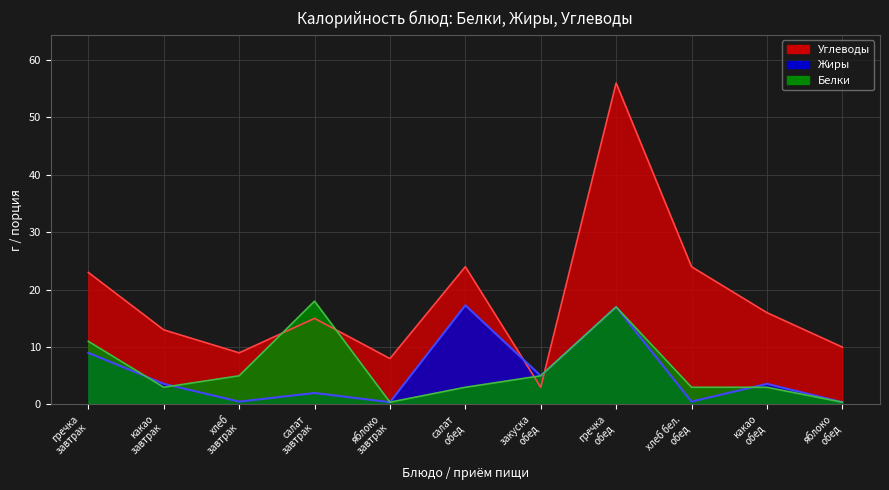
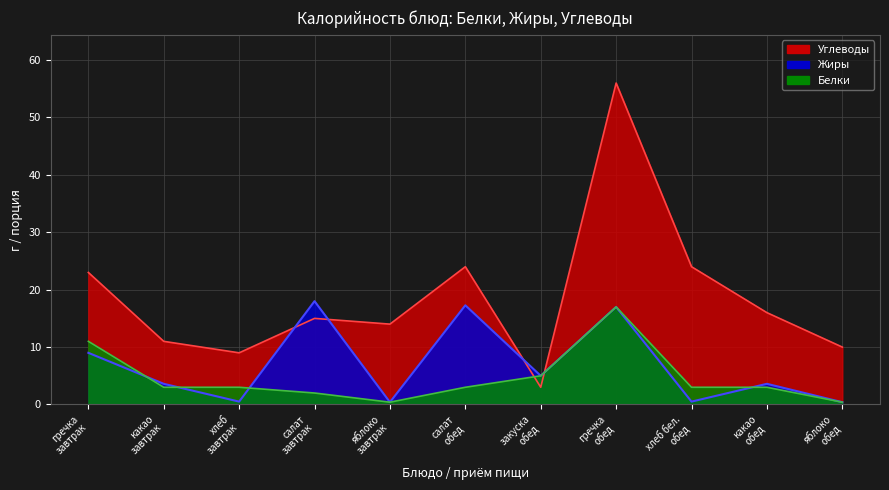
  {
    "Углеводы": {
      "гречка завтрак": 23,
-     "какао завтрак": 13,
+     "какао завтрак": 11,
      "хлеб завтрак": 9,
      "салат завтрак": 15,
-     "яблоко завтрак": 8,
+     "яблоко завтрак": 14,
      "салат обед": 24,
      "закуска обед": 3,
      "гречка обед": 56,
      "хлеб бел. обед": 24,
      "какао обед": 16,
      "яблоко обед": 10
    },
    "Жиры": {
      "гречка завтрак": 9,
      "какао завтрак": 4,
      "хлеб завтрак": 1,
-     "салат завтрак": 2,
+     "салат завтрак": 18,
      "салат обед": 17,
      "хлеб бел. обед": 1,
      "какао обед": 4
    },
    "Белки": {
      "гречка завтрак": 11,
      "какао завтрак": 3,
-     "хлеб завтрак": 5,
-     "салат завтрак": 18,
+     "хлеб завтрак": 3,
+     "салат завтрак": 2,
      "салат обед": 3,
      "хлеб бел. обед": 3,
      "какао обед": 3
    }
  }
